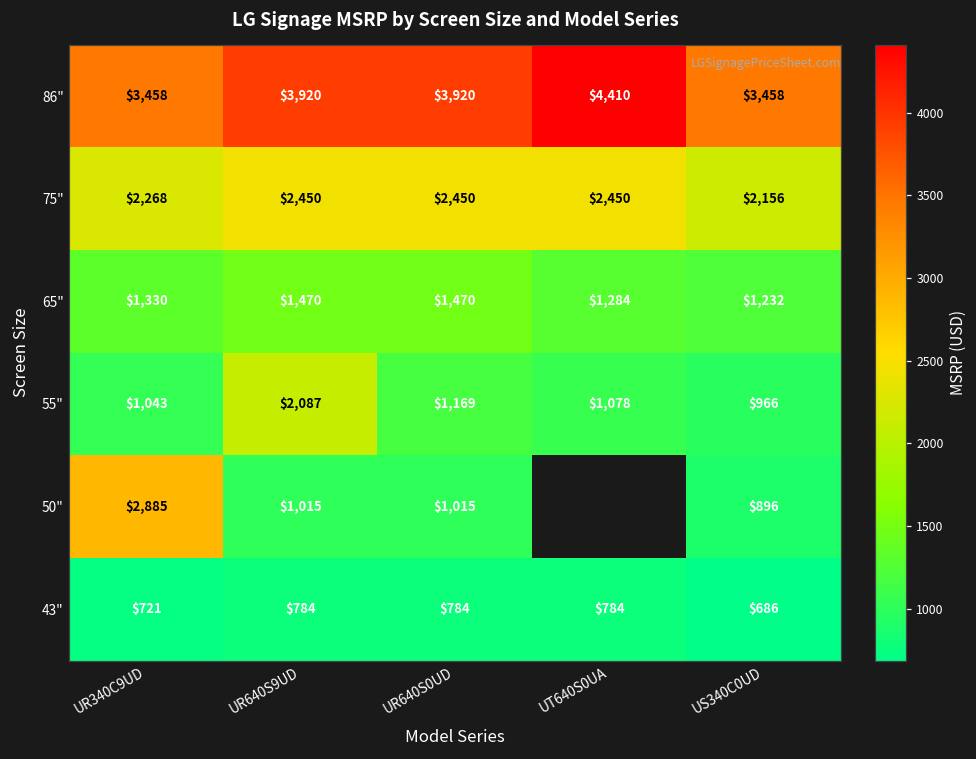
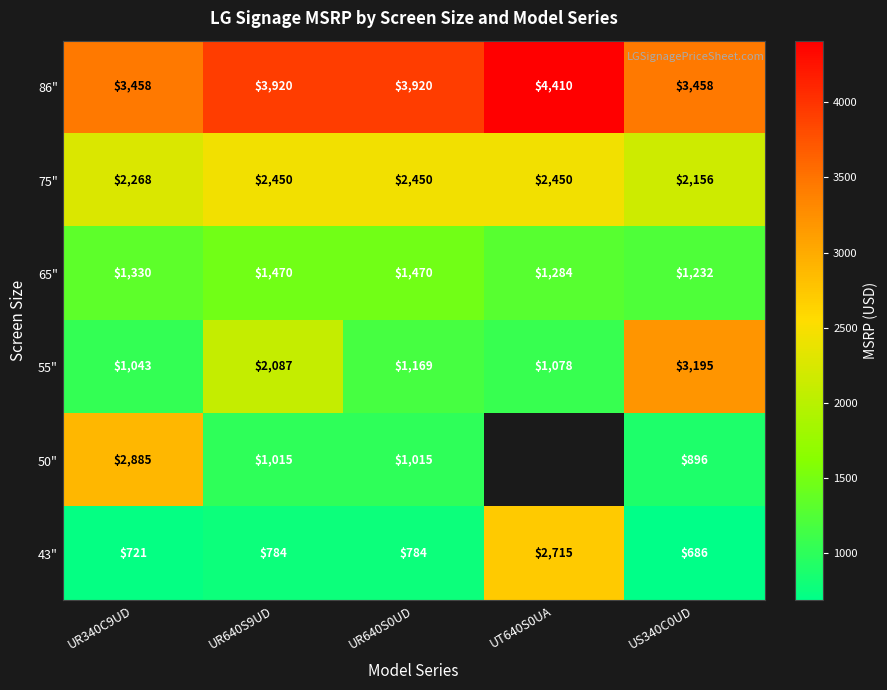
  {
    "86\"": {
      "UR340C9UD": "$3,458",
      "UR640S9UD": "$3,920",
      "UR640S0UD": "$3,920",
      "UT640S0UA": "$4,410"
    },
    "75\"": {
      "UR340C9UD": "$2,268",
      "UR640S9UD": "$2,450",
      "UR640S0UD": "$2,450",
      "UT640S0UA": "$2,450",
      "US340C0UD": "$2,156"
    },
    "65\"": {
      "UR340C9UD": "$1,330",
      "UR640S9UD": "$1,470",
      "UR640S0UD": "$1,470",
      "UT640S0UA": "$1,284",
      "US340C0UD": "$1,232"
    },
    "55\"": {
      "UR340C9UD": "$1,043",
      "UR640S9UD": "$2,087",
      "UR640S0UD": "$1,169",
      "UT640S0UA": "$1,078",
-     "US340C0UD": "$966"
+     "US340C0UD": "$3,195"
    },
    "50\"": {
      "UR340C9UD": "$2,885",
      "UR640S9UD": "$1,015",
      "UR640S0UD": "$1,015",
      "US340C0UD": "$896"
    },
    "43\"": {
      "UR340C9UD": "$721",
      "UR640S9UD": "$784",
      "UR640S0UD": "$784",
-     "UT640S0UA": "$784",
+     "UT640S0UA": "$2,715",
      "US340C0UD": "$686"
    }
  }
